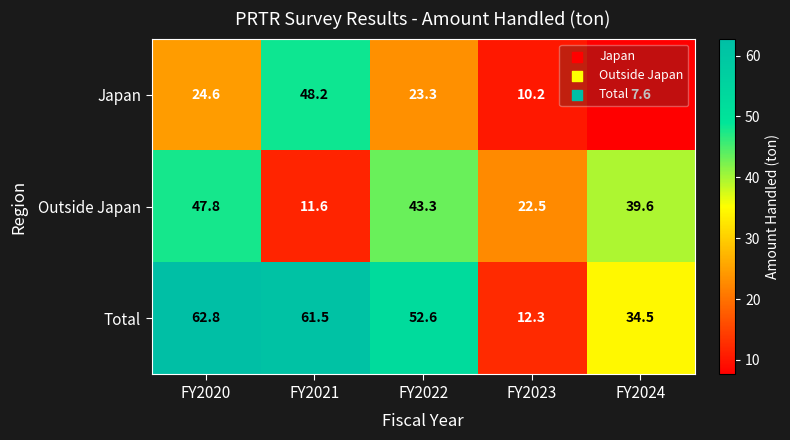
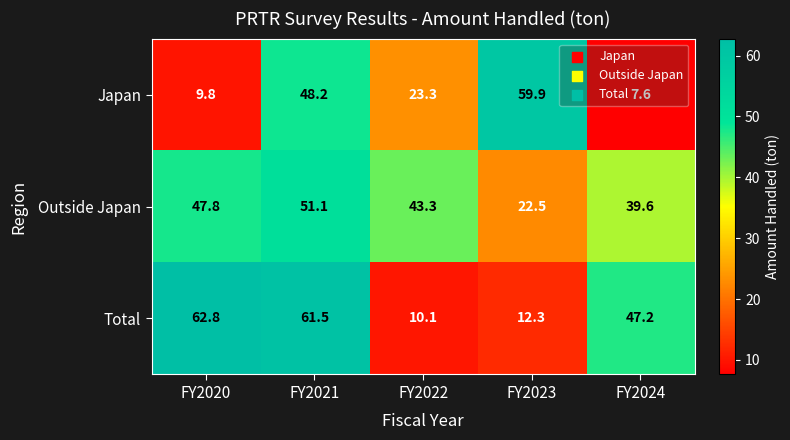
  {
    "Japan": {
-     "FY2020": 24.6,
+     "FY2020": 9.8,
      "FY2021": 48.2,
      "FY2022": 23.3,
-     "FY2023": 10.2
+     "FY2023": 59.9
    },
    "Outside Japan": {
      "FY2020": 47.8,
-     "FY2021": 11.6,
+     "FY2021": 51.1,
      "FY2022": 43.3,
      "FY2023": 22.5,
      "FY2024": 39.6
    },
    "Total": {
      "FY2020": 62.8,
      "FY2021": 61.5,
-     "FY2022": 52.6,
+     "FY2022": 10.1,
      "FY2023": 12.3,
-     "FY2024": 34.5
+     "FY2024": 47.2
    }
  }
